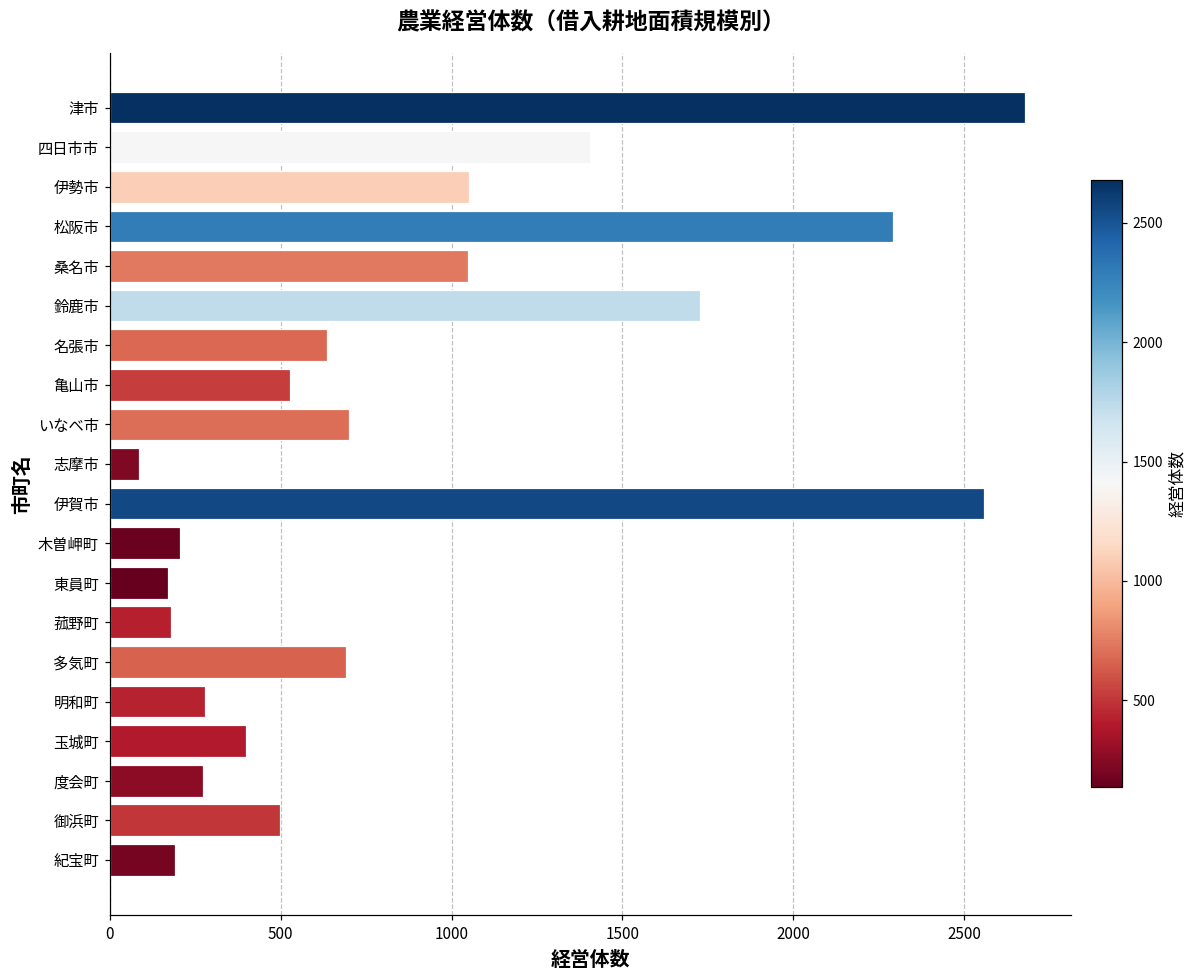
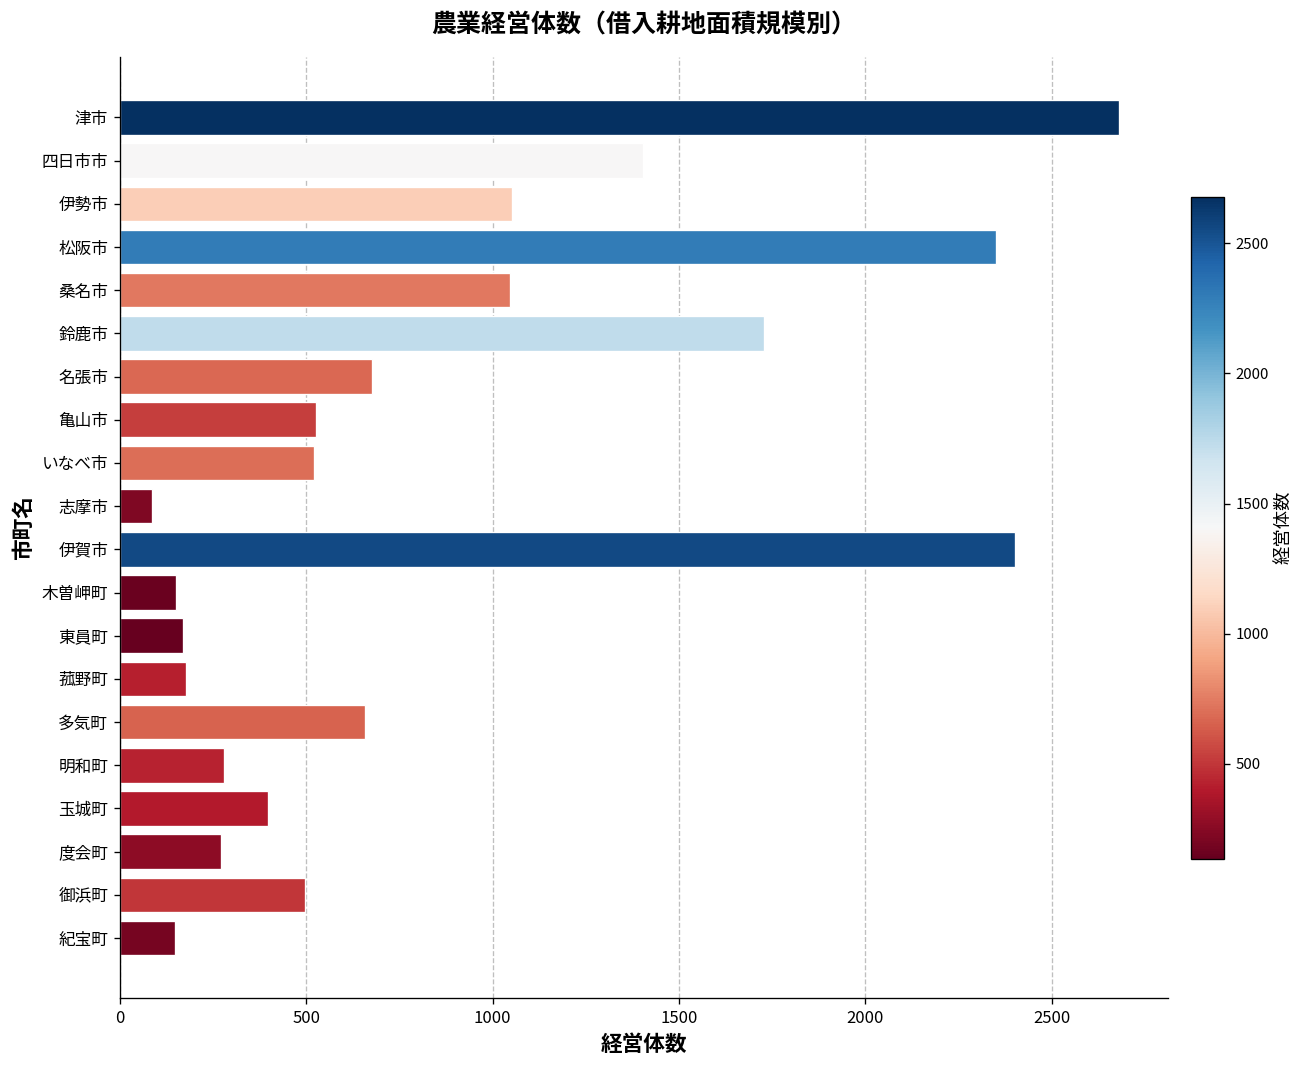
  {
    "津市": 2680,
    "四日市市": 1400,
    "伊勢市": 1050,
-   "松阪市": 2290,
+   "松阪市": 2350,
    "桑名市": 1050,
    "鈴鹿市": 1730,
-   "名張市": 640,
+   "名張市": 680,
    "亀山市": 530,
-   "いなべ市": 700,
+   "いなべ市": 520,
    "志摩市": 90,
-   "伊賀市": 2560,
-   "木曽岬町": 210,
+   "伊賀市": 2400,
+   "木曽岬町": 150,
    "東員町": 170,
    "菰野町": 180,
-   "多気町": 690,
+   "多気町": 660,
    "明和町": 280,
    "玉城町": 400,
    "度会町": 270,
    "御浜町": 500,
-   "紀宝町": 190
+   "紀宝町": 150
  }
